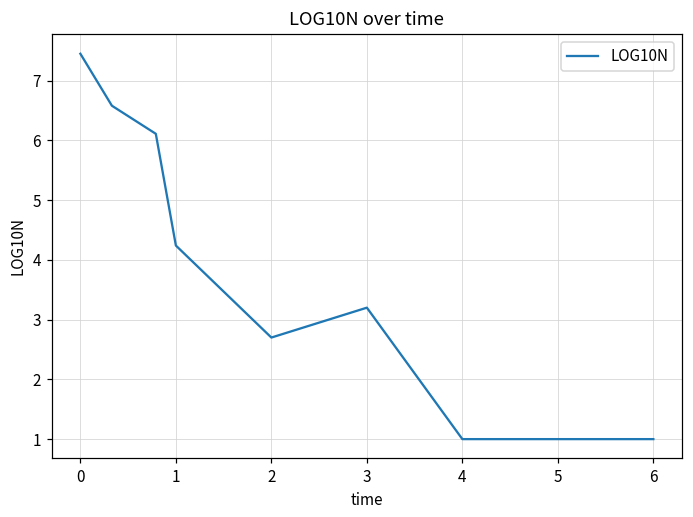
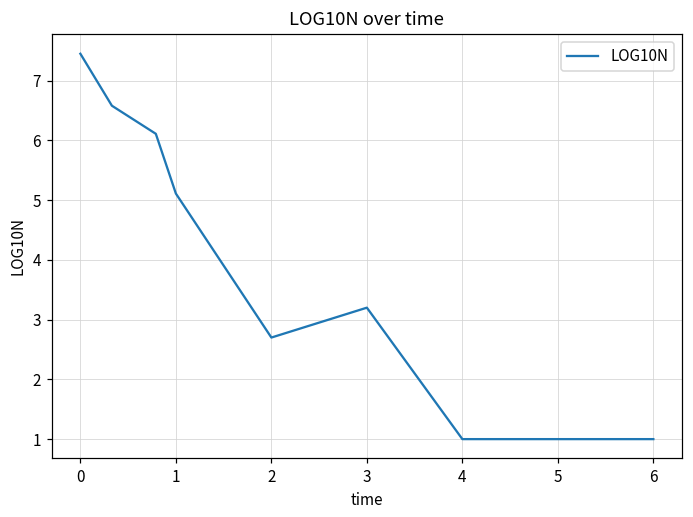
  {
    "0": 7.5,
-   "1": 4.2,
+   "1": 5.1,
    "2": 2.7,
    "3": 3.2,
    "4": 1.0,
    "6": 1.0
  }
